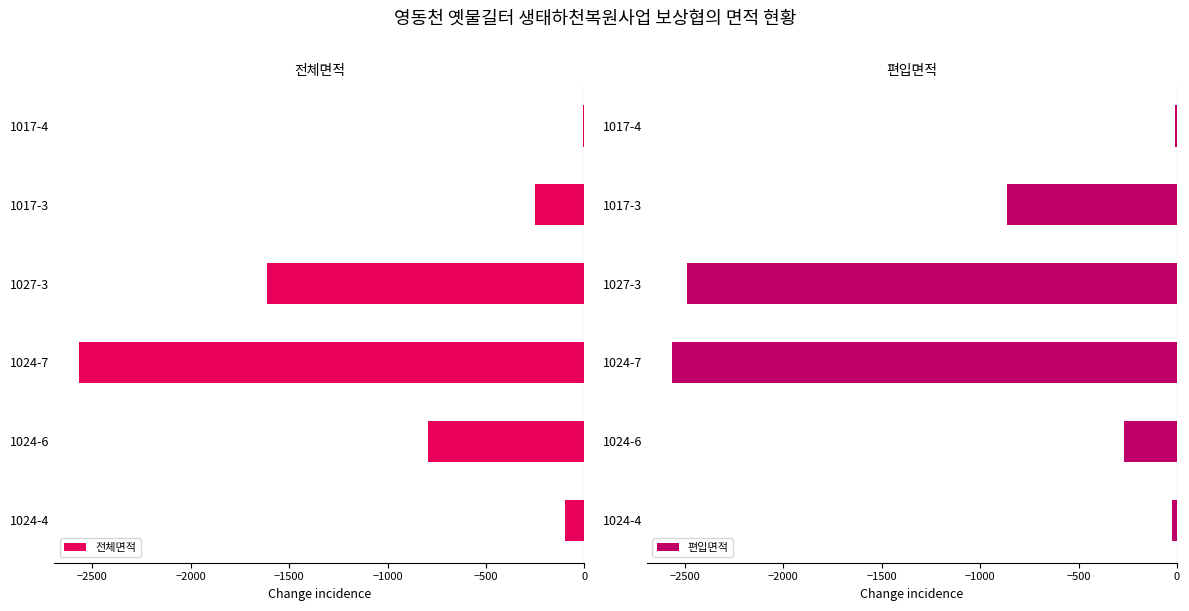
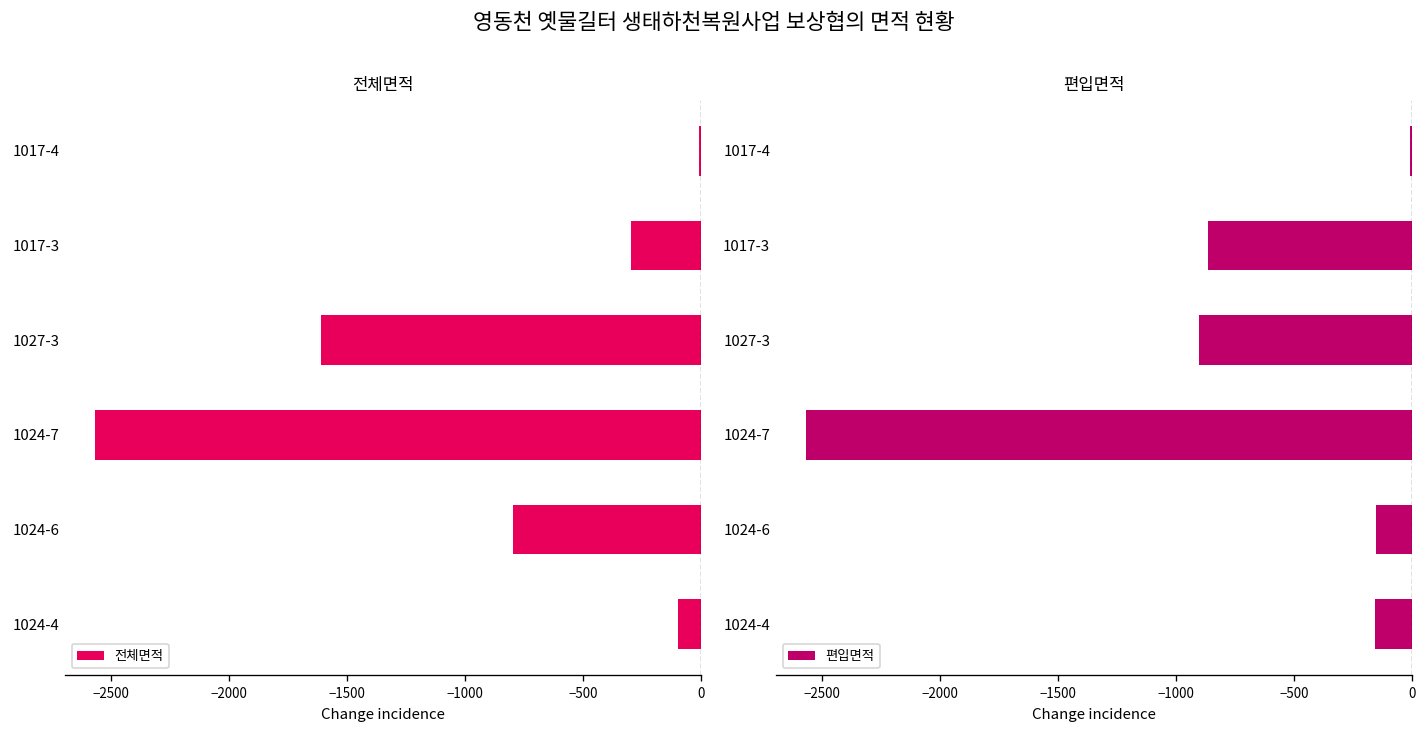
  {
    "전체면적": {
-     "1017-3": -250,
+     "1017-3": -300,
      "1027-3": -1610,
      "1024-7": -2570,
      "1024-6": -800,
      "1024-4": -100
    },
    "편입면적": {
      "1017-3": -870,
-     "1027-3": -2490,
+     "1027-3": -900,
      "1024-7": -2570,
-     "1024-6": -270,
-     "1024-4": -30
+     "1024-6": -160,
+     "1024-4": -160
    }
  }
